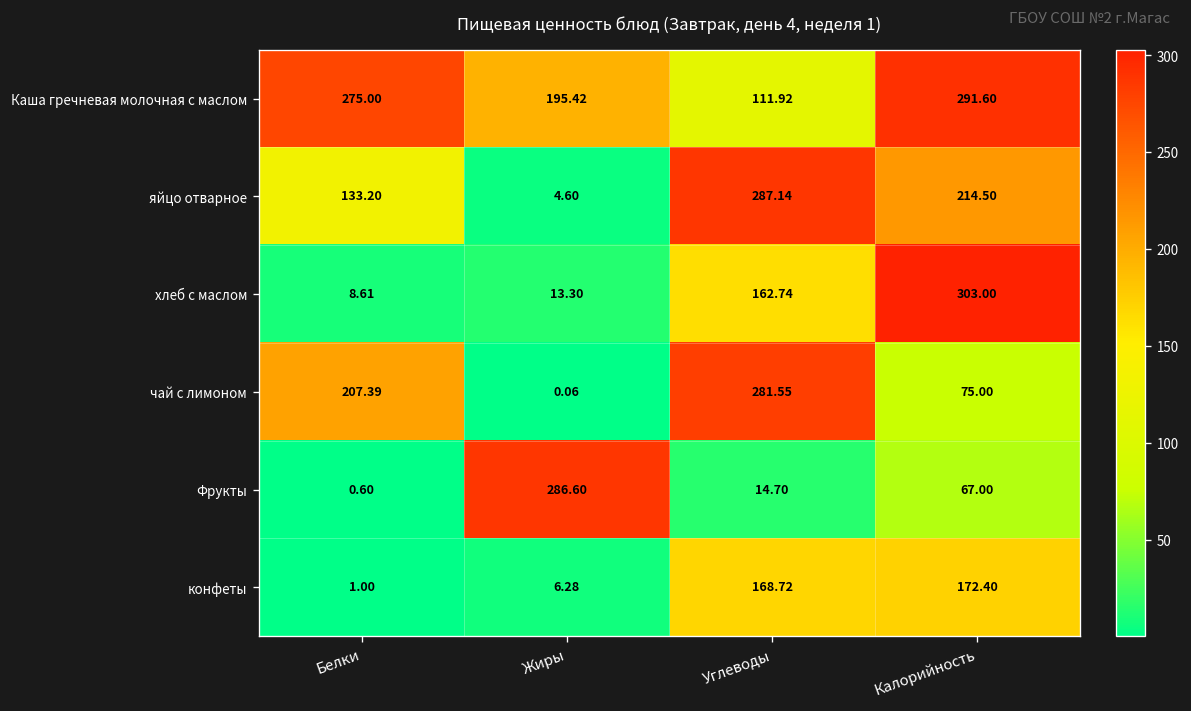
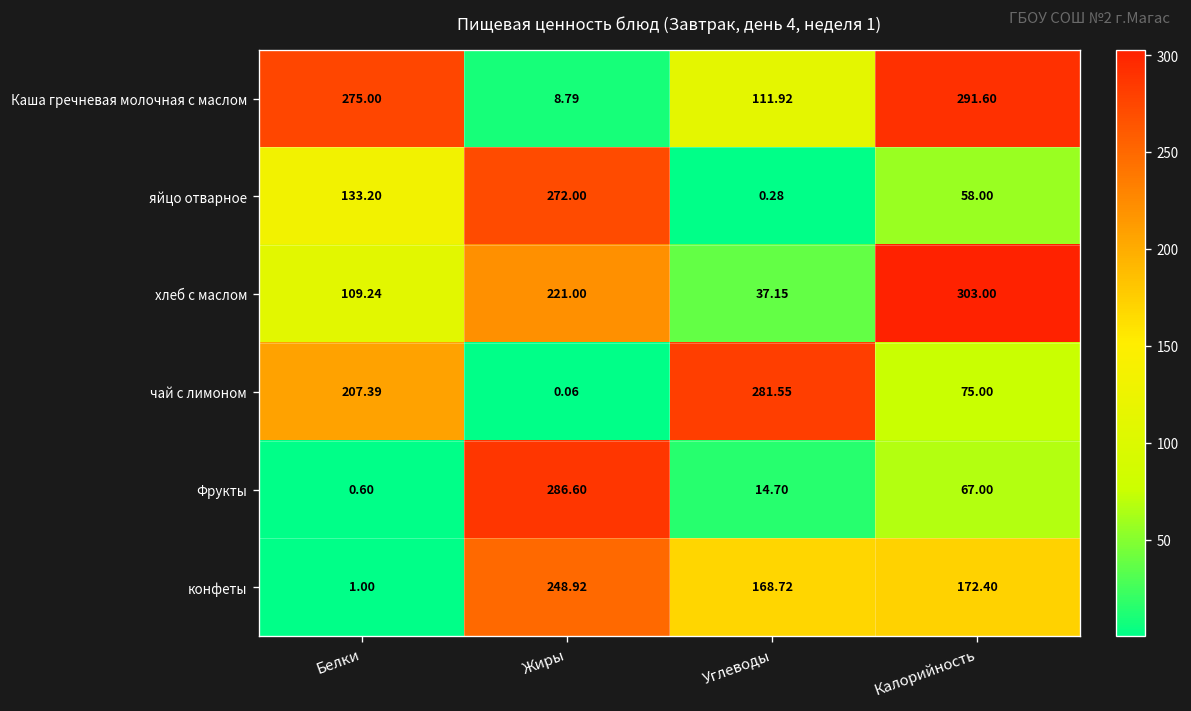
  {
    "Каша гречневая молочная с маслом": {
      "Белки": 275.00,
-     "Жиры": 195.42,
+     "Жиры": 8.79,
      "Углеводы": 111.92,
      "Калорийность": 291.60
    },
    "яйцо отварное": {
      "Белки": 133.20,
-     "Жиры": 4.60,
-     "Углеводы": 287.14,
-     "Калорийность": 214.50
+     "Жиры": 272.00,
+     "Углеводы": 0.28,
+     "Калорийность": 58.00
    },
    "хлеб с маслом": {
-     "Белки": 8.61,
-     "Жиры": 13.30,
-     "Углеводы": 162.74,
+     "Белки": 109.24,
+     "Жиры": 221.00,
+     "Углеводы": 37.15,
      "Калорийность": 303.00
    },
    "чай с лимоном": {
      "Белки": 207.39,
      "Жиры": 0.06,
      "Углеводы": 281.55,
      "Калорийность": 75.00
    },
    "Фрукты": {
      "Белки": 0.60,
      "Жиры": 286.60,
      "Углеводы": 14.70,
      "Калорийность": 67.00
    },
    "конфеты": {
      "Белки": 1.00,
-     "Жиры": 6.28,
+     "Жиры": 248.92,
      "Углеводы": 168.72,
      "Калорийность": 172.40
    }
  }
